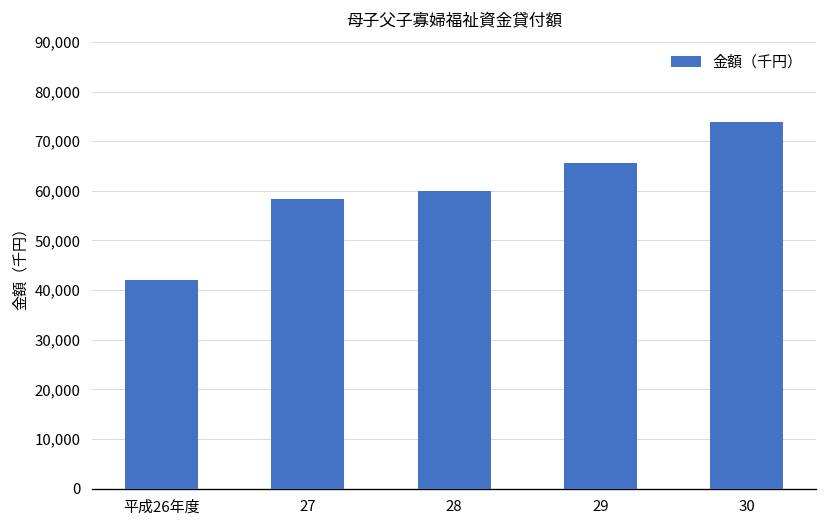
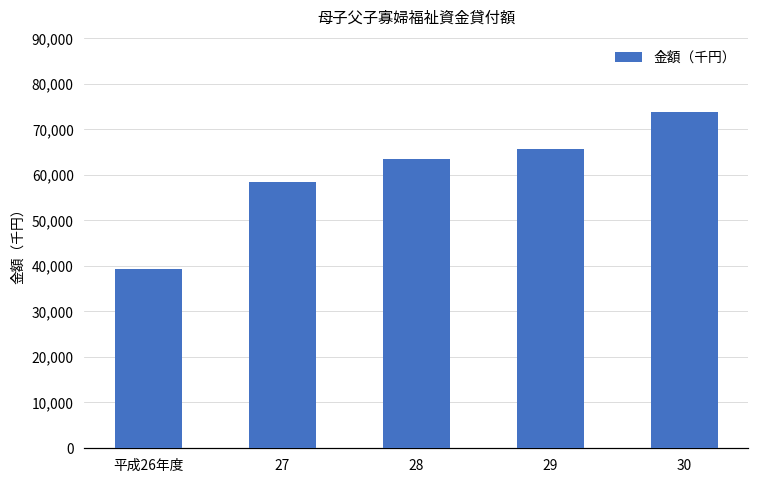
  {
-   "平成26年度": "42,000",
+   "平成26年度": "39,000",
    "27": "58,000",
-   "28": "60,000",
+   "28": "64,000",
    "29": "66,000",
    "30": "74,000"
  }
